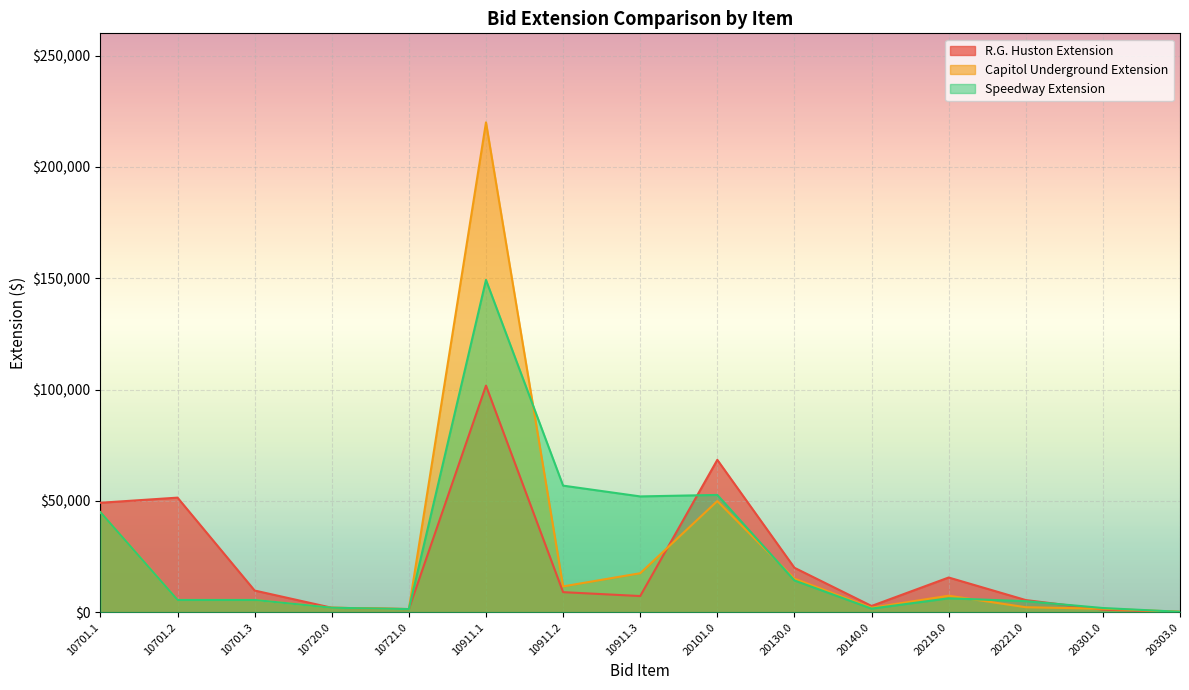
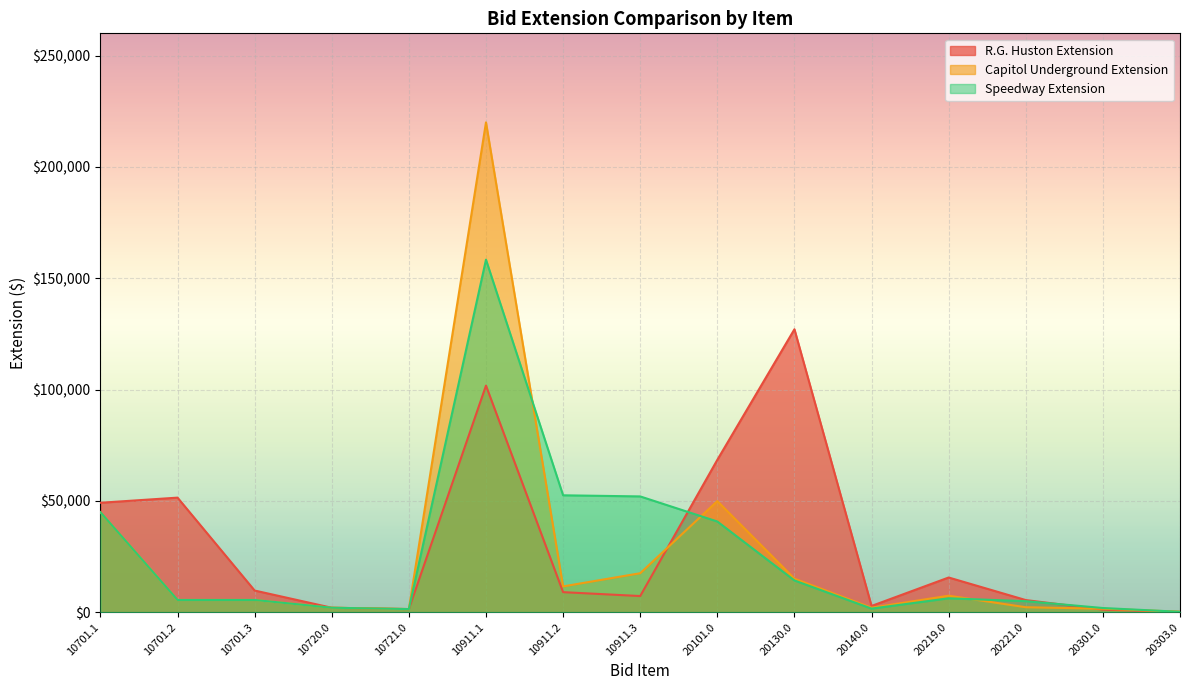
  {
    "R.G. Huston Extension": {
      "10701.1": "$49,000",
      "10701.2": "$51,000",
      "10701.3": "$10,000",
      "10911.1": "$102,000",
      "10911.2": "$9,000",
      "10911.3": "$7,000",
      "20101.0": "$68,000",
-     "20130.0": "$20,000",
+     "20130.0": "$127,000",
      "20219.0": "$16,000"
    },
    "Capitol Underground Extension": {
      "10911.1": "$220,000",
      "10911.2": "$12,000",
      "10911.3": "$18,000",
      "20101.0": "$50,000",
      "20219.0": "$7,000",
      "20221.0": "$2,000"
    },
    "Speedway Extension": {
-     "10911.1": "$149,000",
-     "10911.2": "$57,000",
+     "10911.1": "$158,000",
+     "10911.2": "$53,000",
      "10911.3": "$52,000",
-     "20101.0": "$53,000",
+     "20101.0": "$41,000",
      "20219.0": "$6,000"
    }
  }
